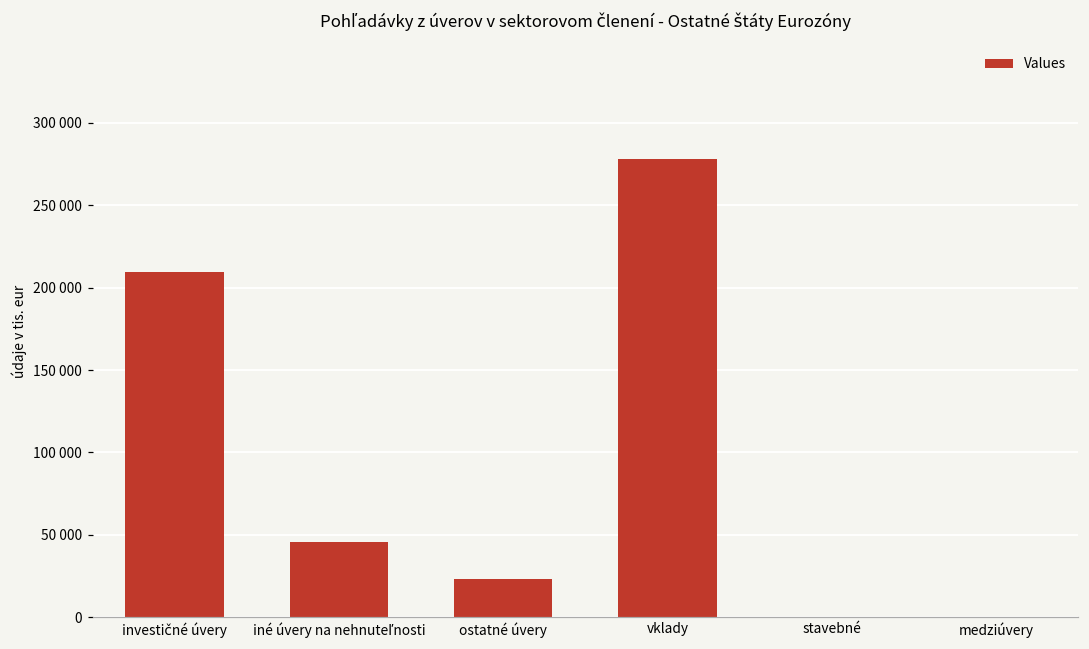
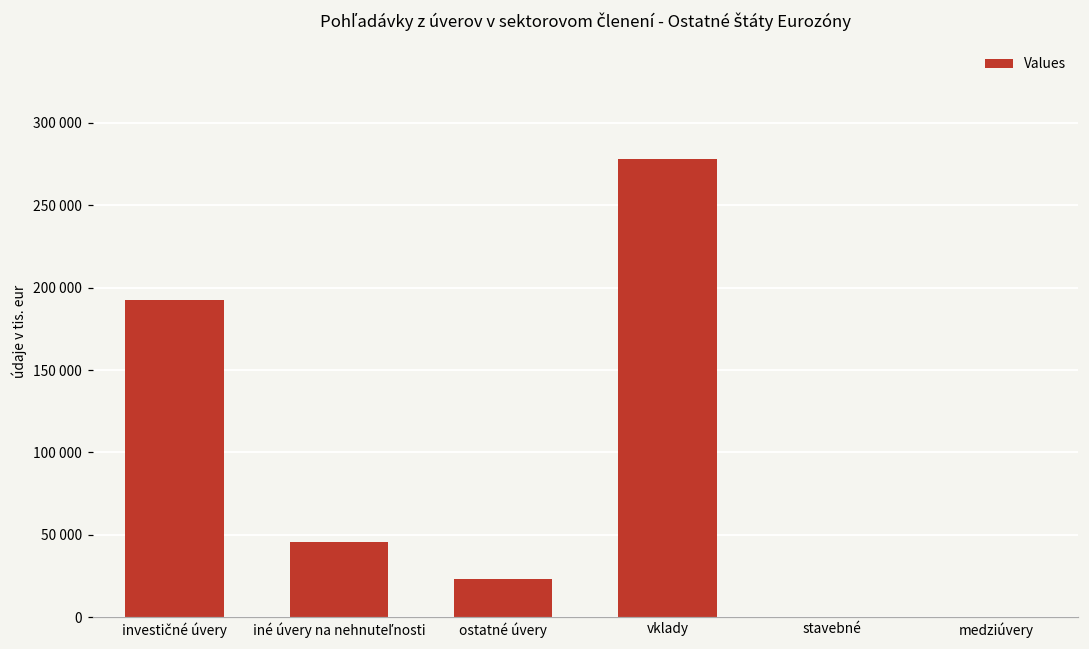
  {
-   "investičné úvery": 209000,
+   "investičné úvery": 193000,
    "iné úvery na nehnuteľnosti": 46000,
    "ostatné úvery": 23000,
    "vklady": 278000,
    "stavebné": 0,
    "medziúvery": 0
  }
